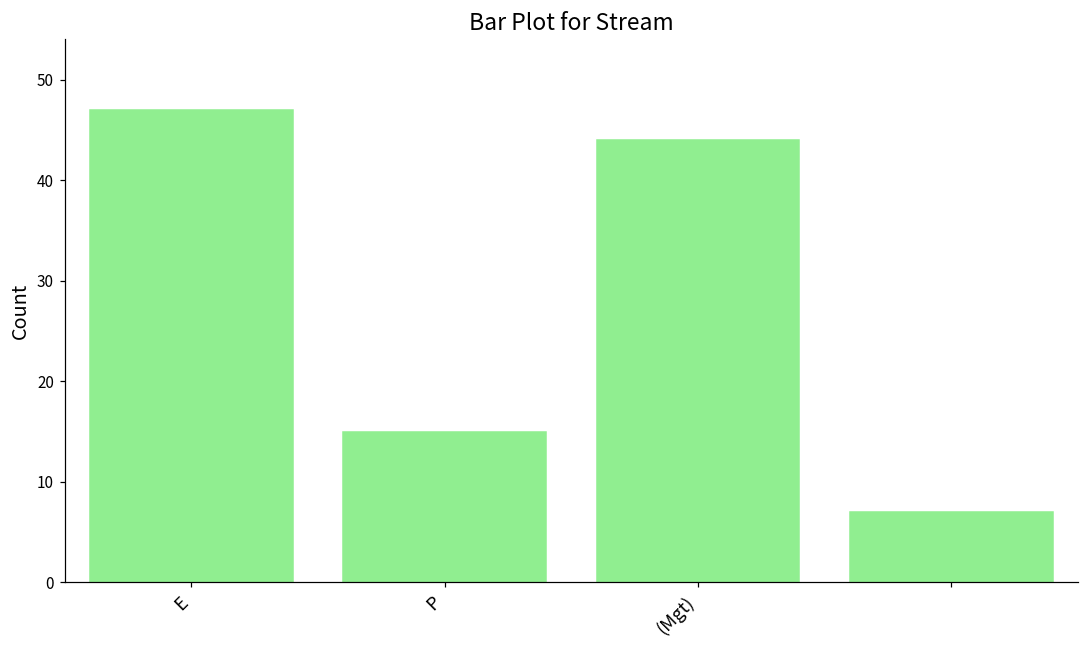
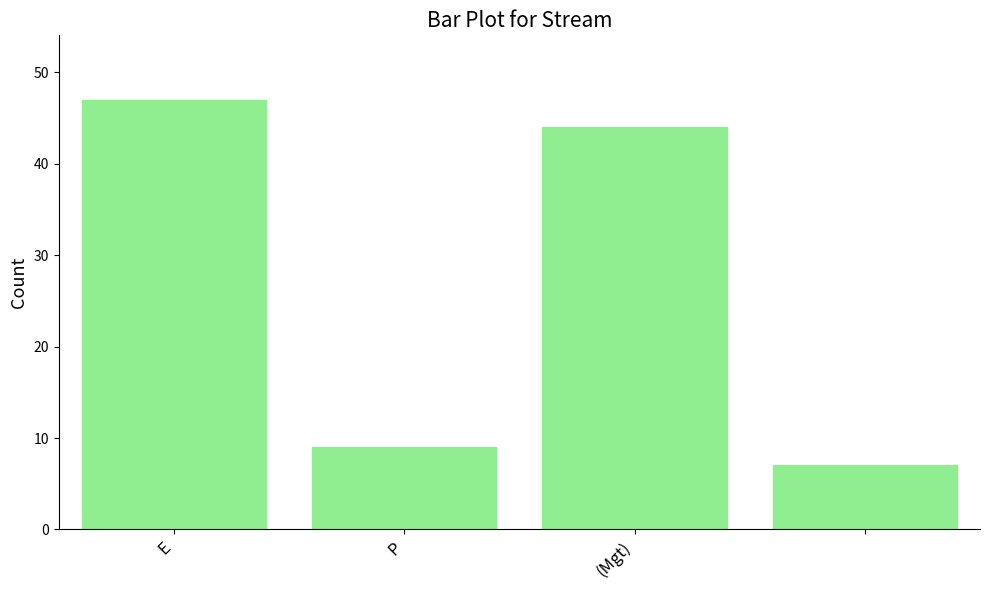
  {
    "E": 47,
-   "P": 15,
+   "P": 9,
    "(Mgt)": 44
  }
